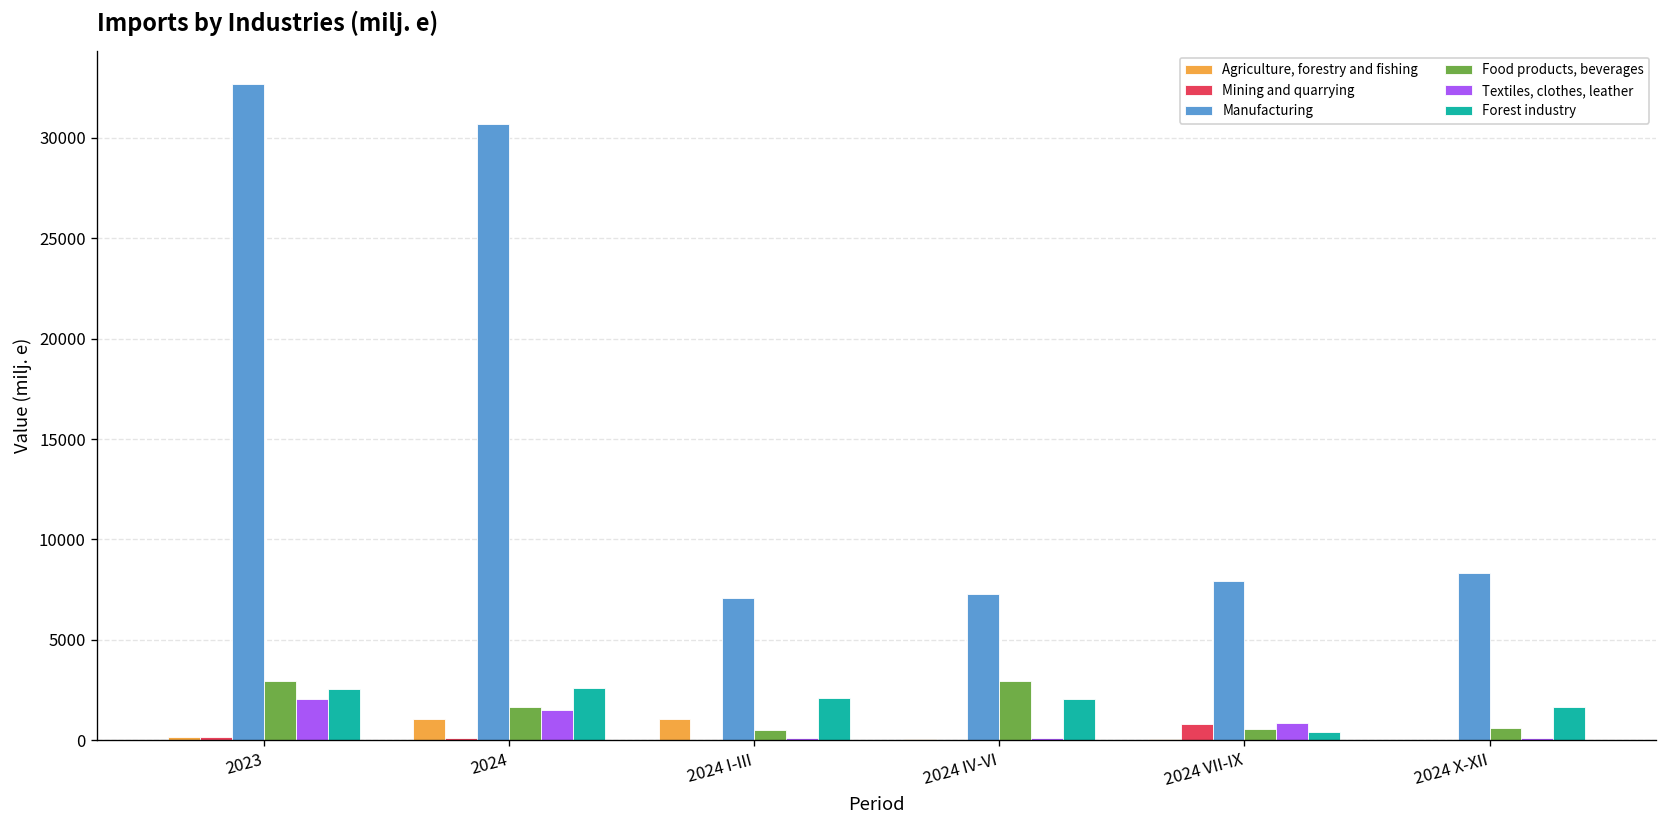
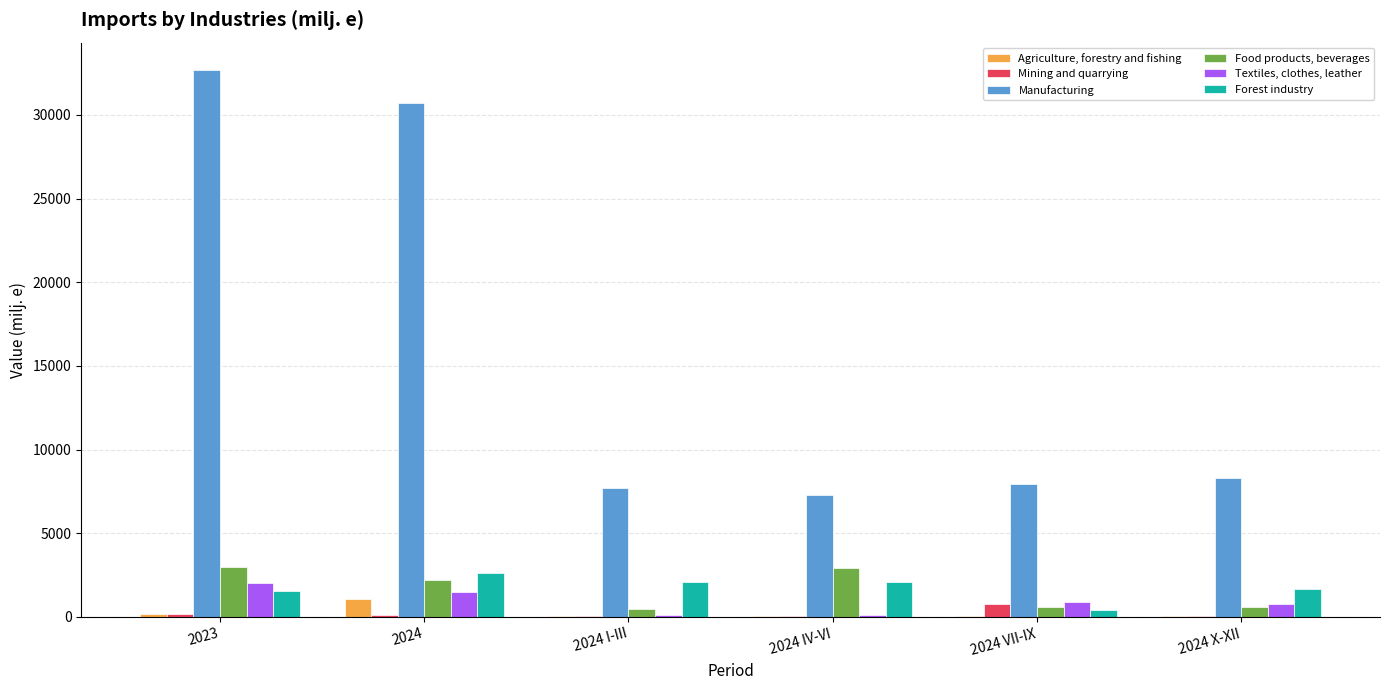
  {
    "Agriculture, forestry and fishing": {
      "2023": 200,
      "2024": 1100,
-     "2024 I-III": 1000
+     "2024 I-III": 0
    },
    "Mining and quarrying": {
      "2023": 200,
      "2024 VII-IX": 800
    },
    "Manufacturing": {
      "2023": 32700,
      "2024": 30700,
-     "2024 I-III": 7100,
+     "2024 I-III": 7700,
      "2024 IV-VI": 7300,
      "2024 VII-IX": 8000,
      "2024 X-XII": 8300
    },
    "Food products, beverages": {
      "2023": 3000,
-     "2024": 1600,
+     "2024": 2200,
      "2024 I-III": 500,
      "2024 IV-VI": 2900,
      "2024 VII-IX": 600,
      "2024 X-XII": 600
    },
    "Textiles, clothes, leather": {
      "2023": 2000,
      "2024": 1500,
      "2024 VII-IX": 900,
-     "2024 X-XII": 100
+     "2024 X-XII": 800
    },
    "Forest industry": {
-     "2023": 2500,
+     "2023": 1600,
      "2024": 2600,
      "2024 I-III": 2100,
      "2024 IV-VI": 2100,
      "2024 VII-IX": 400,
      "2024 X-XII": 1600
    }
  }
